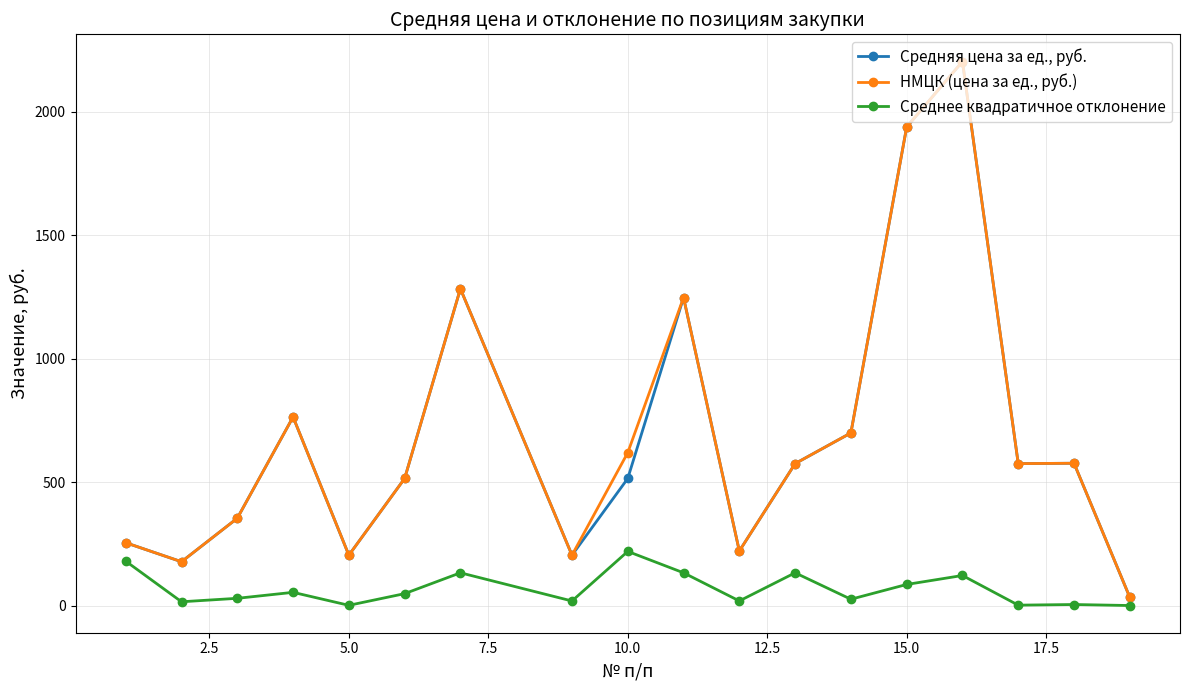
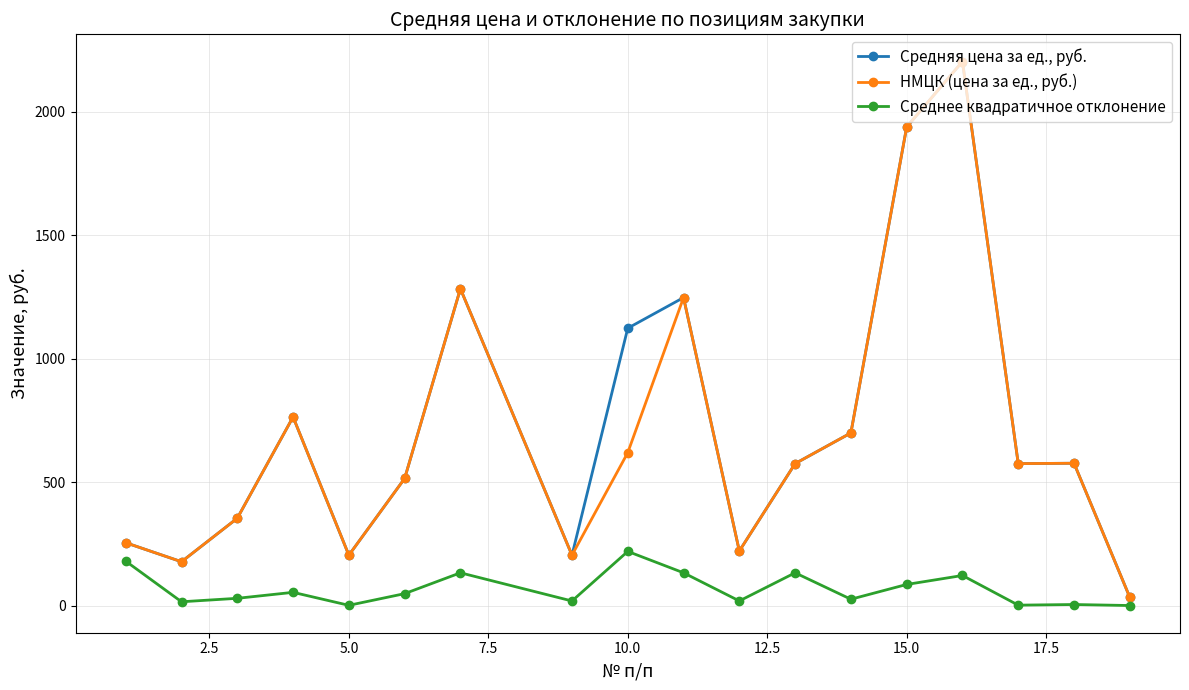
  {
    "Средняя цена за ед., руб.": {
-     "10.0": 520
+     "10.0": 1120
    },
    "НМЦК (цена за ед., руб.)": {
      "10.0": 620
    },
    "Среднее квадратичное отклонение": {
      "5.0": 0,
      "10.0": 220,
      "15.0": 90
    }
  }
